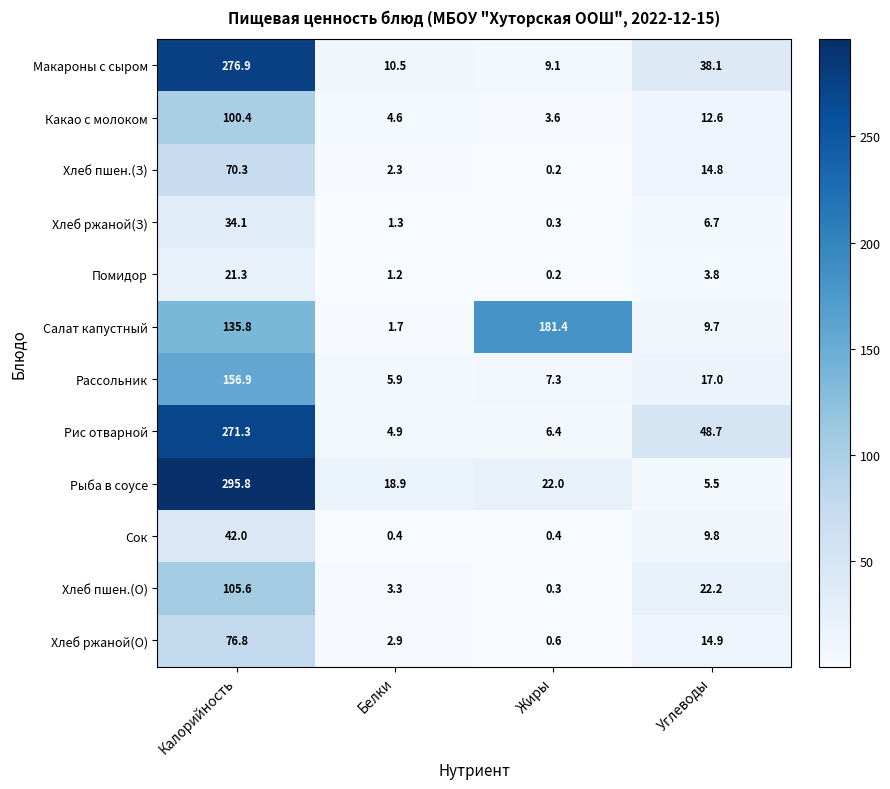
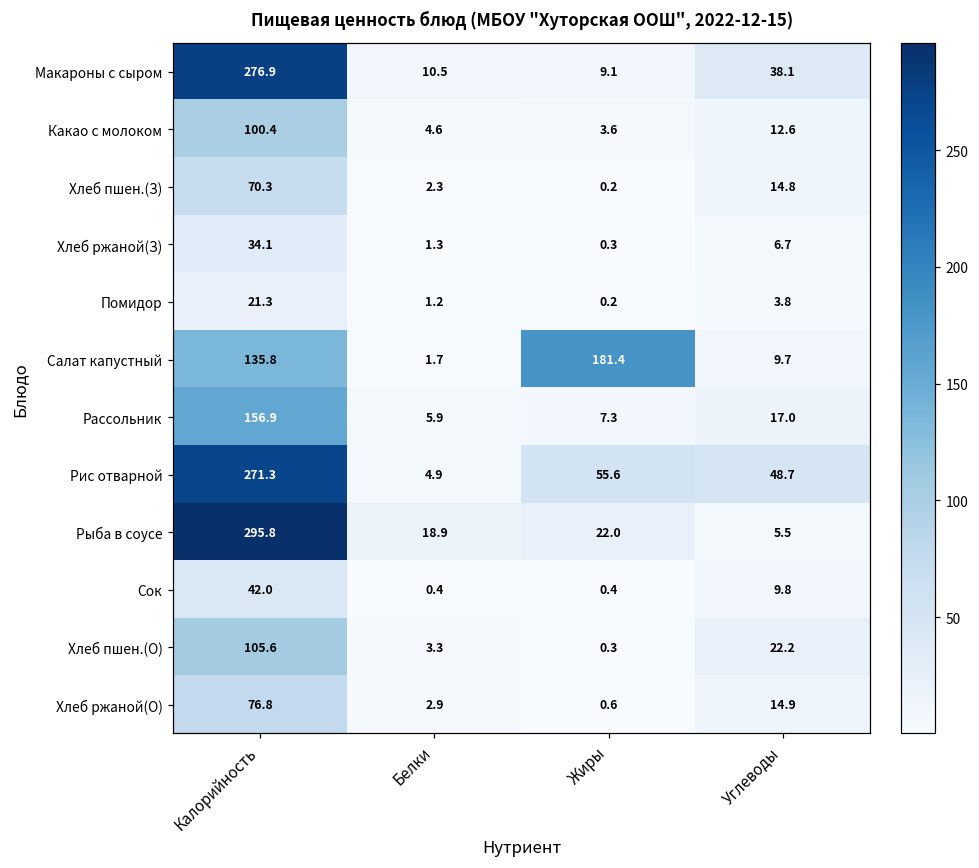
  {
    "Макароны с сыром": {
      "Калорийность": 276.9,
      "Белки": 10.5,
      "Жиры": 9.1,
      "Углеводы": 38.1
    },
    "Какао с молоком": {
      "Калорийность": 100.4,
      "Белки": 4.6,
      "Жиры": 3.6,
      "Углеводы": 12.6
    },
    "Хлеб пшен.(З)": {
      "Калорийность": 70.3,
      "Белки": 2.3,
      "Жиры": 0.2,
      "Углеводы": 14.8
    },
    "Хлеб ржаной(З)": {
      "Калорийность": 34.1,
      "Белки": 1.3,
      "Жиры": 0.3,
      "Углеводы": 6.7
    },
    "Помидор": {
      "Калорийность": 21.3,
      "Белки": 1.2,
      "Жиры": 0.2,
      "Углеводы": 3.8
    },
    "Салат капустный": {
      "Калорийность": 135.8,
      "Белки": 1.7,
      "Жиры": 181.4,
      "Углеводы": 9.7
    },
    "Рассольник": {
      "Калорийность": 156.9,
      "Белки": 5.9,
      "Жиры": 7.3,
      "Углеводы": 17.0
    },
    "Рис отварной": {
      "Калорийность": 271.3,
      "Белки": 4.9,
-     "Жиры": 6.4,
+     "Жиры": 55.6,
      "Углеводы": 48.7
    },
    "Рыба в соусе": {
      "Калорийность": 295.8,
      "Белки": 18.9,
      "Жиры": 22.0,
      "Углеводы": 5.5
    },
    "Сок": {
      "Калорийность": 42.0,
      "Белки": 0.4,
      "Жиры": 0.4,
      "Углеводы": 9.8
    },
    "Хлеб пшен.(О)": {
      "Калорийность": 105.6,
      "Белки": 3.3,
      "Жиры": 0.3,
      "Углеводы": 22.2
    },
    "Хлеб ржаной(О)": {
      "Калорийность": 76.8,
      "Белки": 2.9,
      "Жиры": 0.6,
      "Углеводы": 14.9
    }
  }
